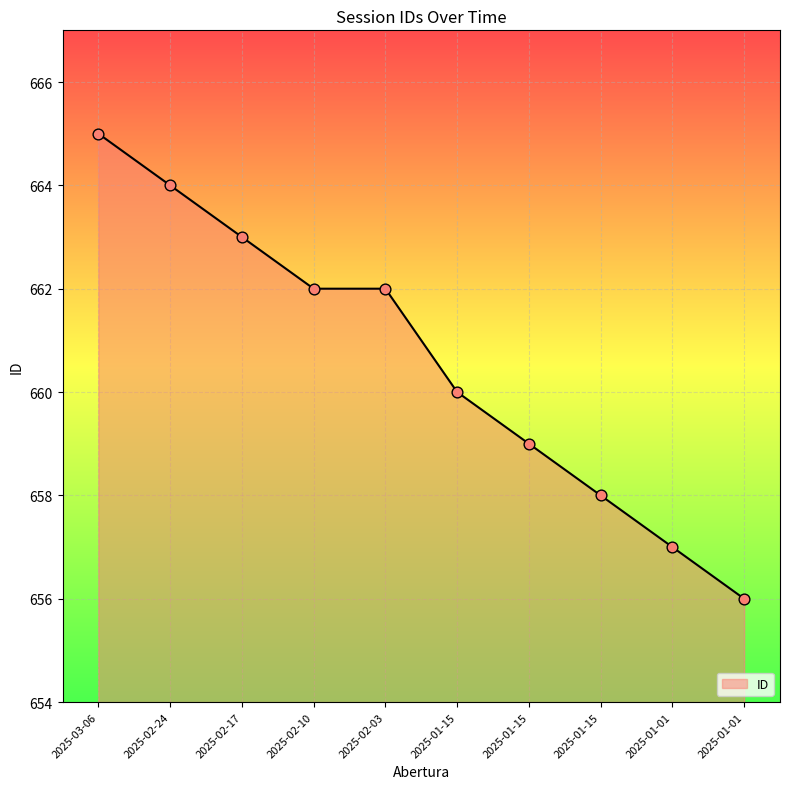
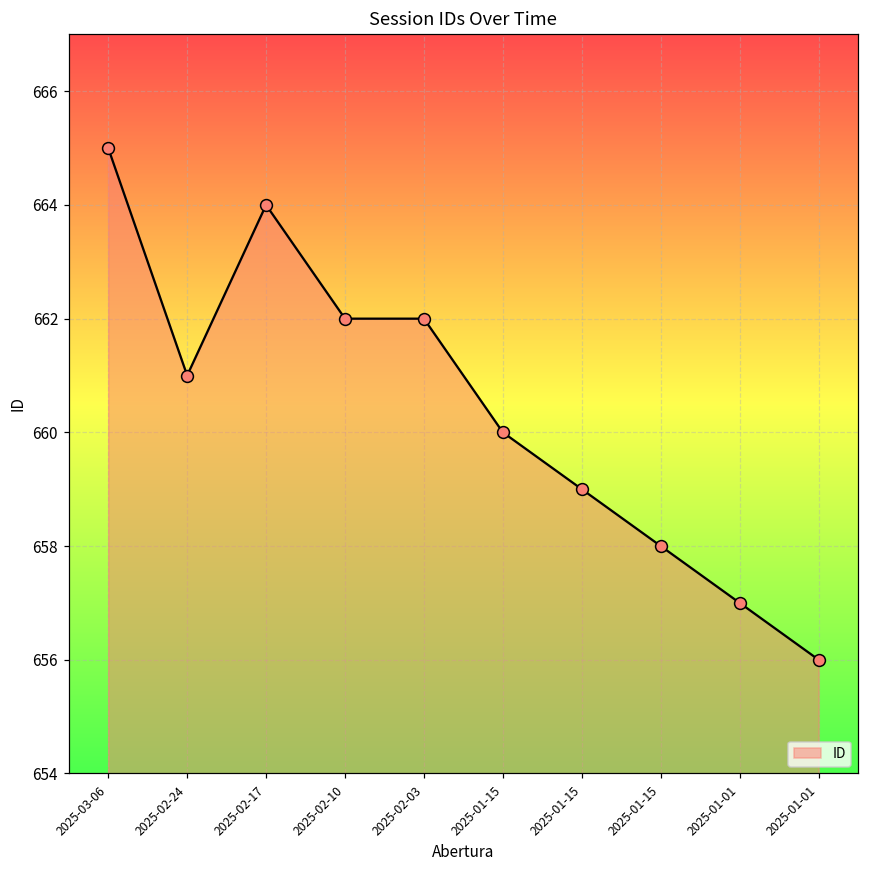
  {
    "2025-03-06": 665,
-   "2025-02-24": 664,
-   "2025-02-17": 663,
+   "2025-02-24": 661,
+   "2025-02-17": 664,
    "2025-02-10": 662,
    "2025-02-03": 662
  }
